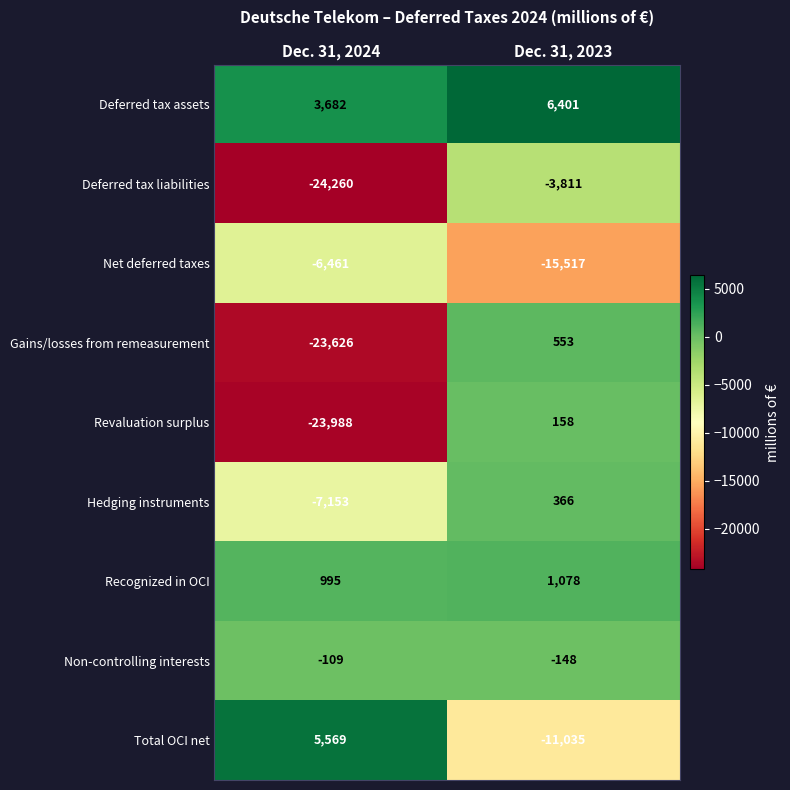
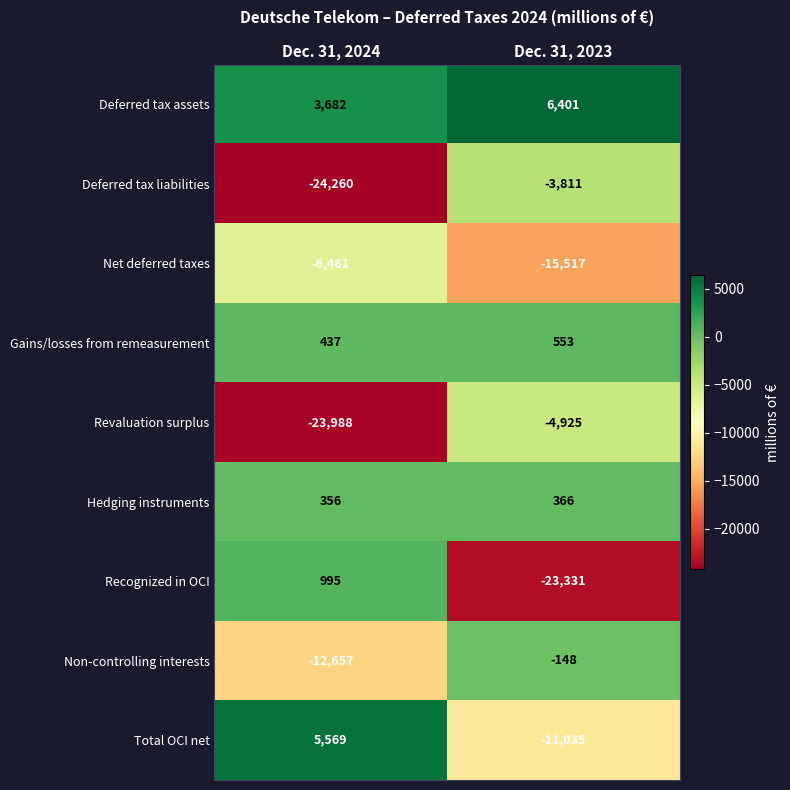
  {
    "Deferred tax assets": {
      "Dec. 31, 2024": "3,682",
      "Dec. 31, 2023": "6,401"
    },
    "Deferred tax liabilities": {
      "Dec. 31, 2024": "-24,260",
      "Dec. 31, 2023": "-3,811"
    },
    "Net deferred taxes": {
      "Dec. 31, 2024": "-6,461",
      "Dec. 31, 2023": "-15,517"
    },
    "Gains/losses from remeasurement": {
-     "Dec. 31, 2024": "-23,626",
+     "Dec. 31, 2024": "437",
      "Dec. 31, 2023": "553"
    },
    "Revaluation surplus": {
      "Dec. 31, 2024": "-23,988",
-     "Dec. 31, 2023": "158"
+     "Dec. 31, 2023": "-4,925"
    },
    "Hedging instruments": {
-     "Dec. 31, 2024": "-7,153",
+     "Dec. 31, 2024": "356",
      "Dec. 31, 2023": "366"
    },
    "Recognized in OCI": {
      "Dec. 31, 2024": "995",
-     "Dec. 31, 2023": "1,078"
+     "Dec. 31, 2023": "-23,331"
    },
    "Non-controlling interests": {
-     "Dec. 31, 2024": "-109",
+     "Dec. 31, 2024": "-12,657",
      "Dec. 31, 2023": "-148"
    },
    "Total OCI net": {
      "Dec. 31, 2024": "5,569",
      "Dec. 31, 2023": "-11,035"
    }
  }
